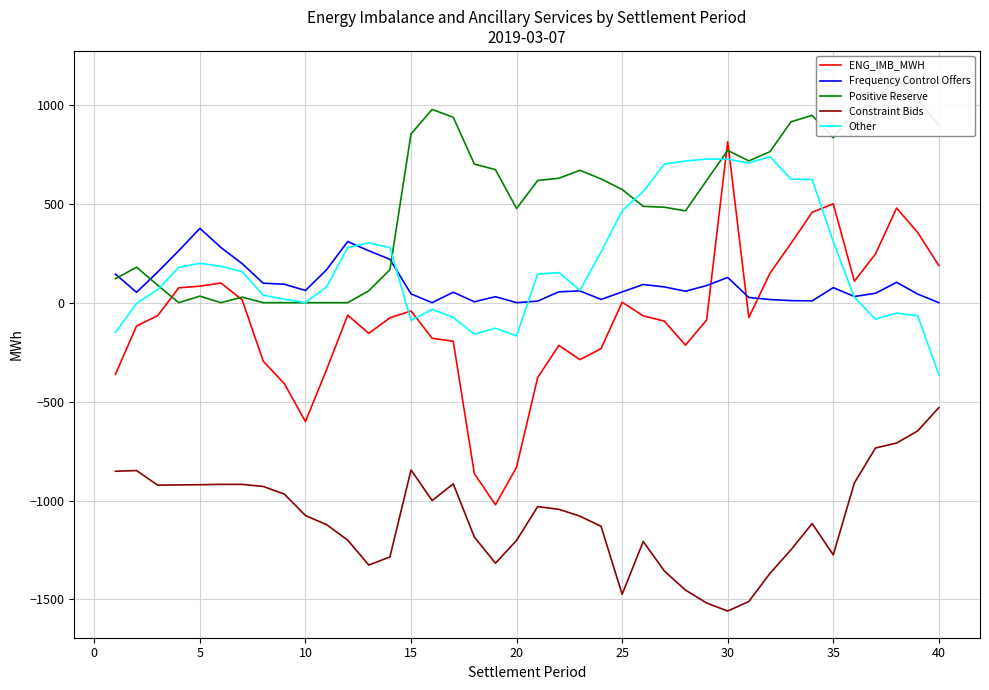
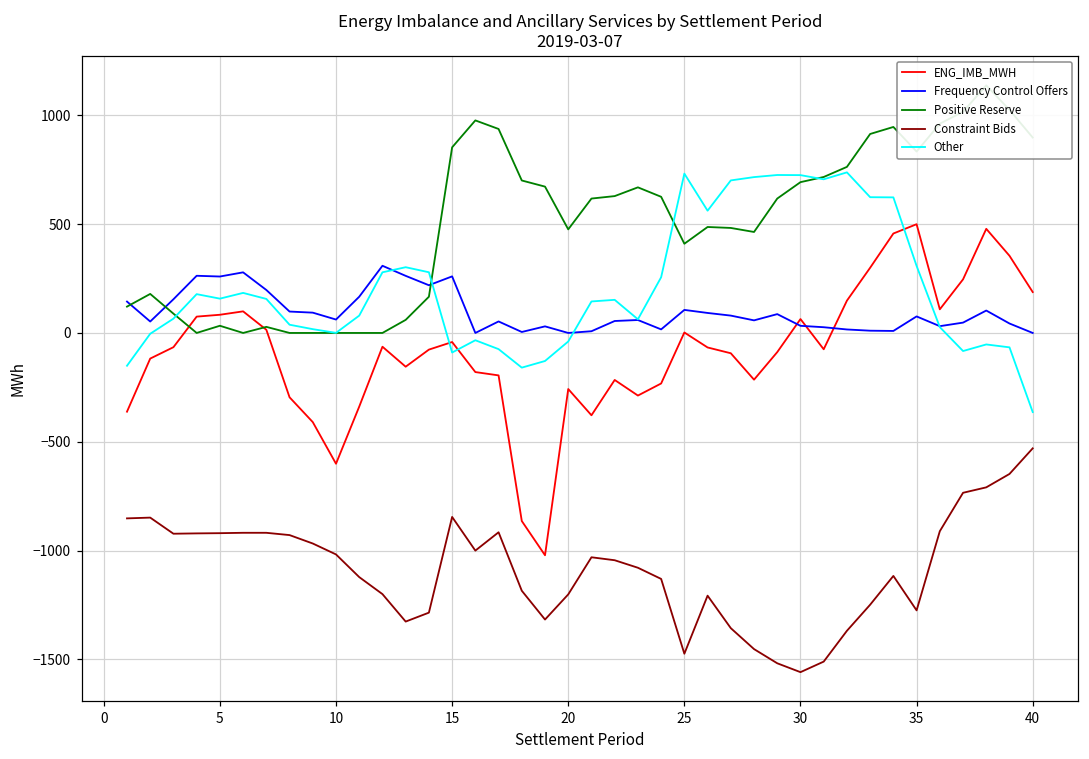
  {
    "ENG_IMB_MWH": {
      "5": 80,
      "10": -600,
      "15": -40,
-     "20": -830,
+     "20": -260,
      "25": 0,
-     "30": 810,
+     "30": 60,
      "35": 500,
      "40": 190
    },
    "Frequency Control Offers": {
-     "5": 380,
+     "5": 260,
      "10": 60,
-     "15": 40,
+     "15": 260,
      "20": 0,
-     "25": 50,
-     "30": 130,
+     "25": 110,
+     "30": 30,
      "35": 80,
      "40": 0
    },
    "Positive Reserve": {
      "5": 30,
      "15": 850,
      "20": 480,
-     "25": 570,
-     "30": 770,
+     "25": 410,
+     "30": 690,
      "35": 830
    },
    "Constraint Bids": {
      "5": -920,
-     "10": -1080,
+     "10": -1020,
      "15": -850,
      "20": -1200,
      "25": -1470,
      "30": -1560,
      "35": -1270,
      "40": -530
    },
    "Other": {
-     "5": 200,
+     "5": 160,
      "15": -90,
-     "20": -170,
-     "25": 460,
+     "20": -40,
+     "25": 730,
      "30": 730,
      "35": 310,
      "40": -360
    }
  }
